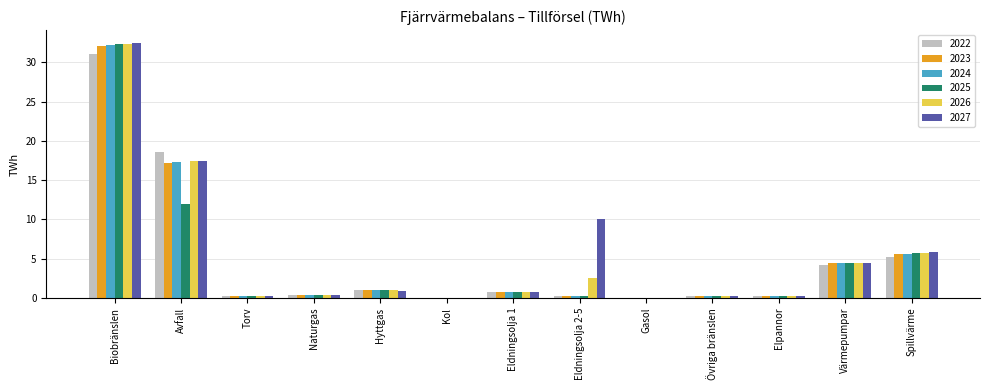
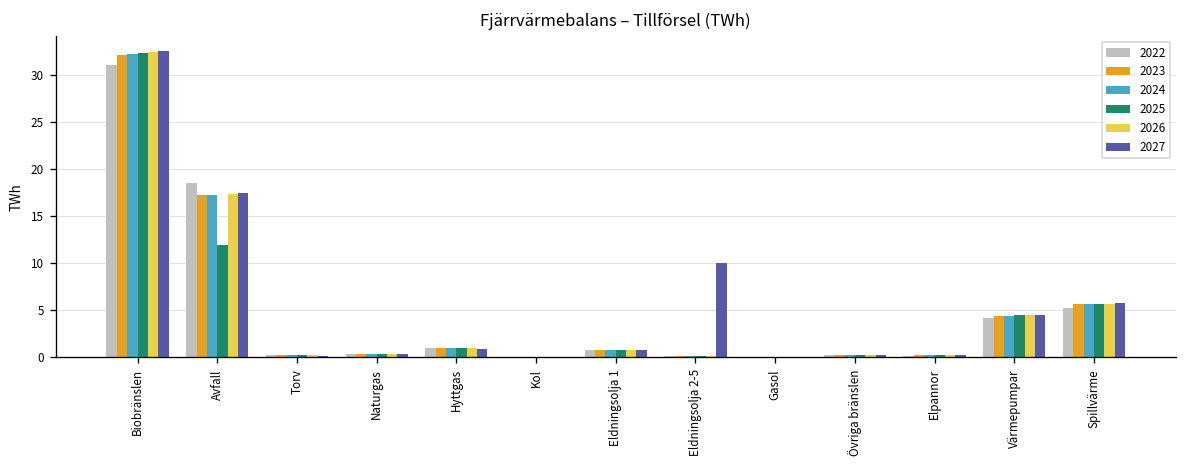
  {
    "2022": {
      "Biobränslen": 31,
      "Avfall": 19,
      "Naturgas": 0,
      "Hyttgas": 1,
      "Eldningsolja 1": 1,
      "Värmepumpar": 4,
      "Spillvärme": 5
    },
    "2023": {
      "Biobränslen": 32,
      "Avfall": 17,
      "Naturgas": 0,
      "Hyttgas": 1,
      "Eldningsolja 1": 1,
      "Värmepumpar": 4,
      "Spillvärme": 6
    },
    "2024": {
      "Biobränslen": 32,
      "Avfall": 17,
      "Naturgas": 0,
      "Hyttgas": 1,
      "Eldningsolja 1": 1,
      "Värmepumpar": 4,
      "Spillvärme": 6
    },
    "2025": {
      "Biobränslen": 32,
      "Avfall": 12,
      "Naturgas": 0,
      "Hyttgas": 1,
      "Eldningsolja 1": 1,
      "Värmepumpar": 4,
      "Spillvärme": 6
    },
    "2026": {
      "Biobränslen": 32,
      "Avfall": 17,
      "Naturgas": 0,
      "Hyttgas": 1,
      "Eldningsolja 1": 1,
-     "Eldningsolja 2-5": 2,
+     "Eldningsolja 2-5": 0,
      "Värmepumpar": 4,
      "Spillvärme": 6
    },
    "2027": {
      "Biobränslen": 32,
      "Avfall": 17,
      "Naturgas": 0,
      "Hyttgas": 1,
      "Eldningsolja 1": 1,
      "Eldningsolja 2-5": 10,
      "Värmepumpar": 4,
      "Spillvärme": 6
    }
  }
